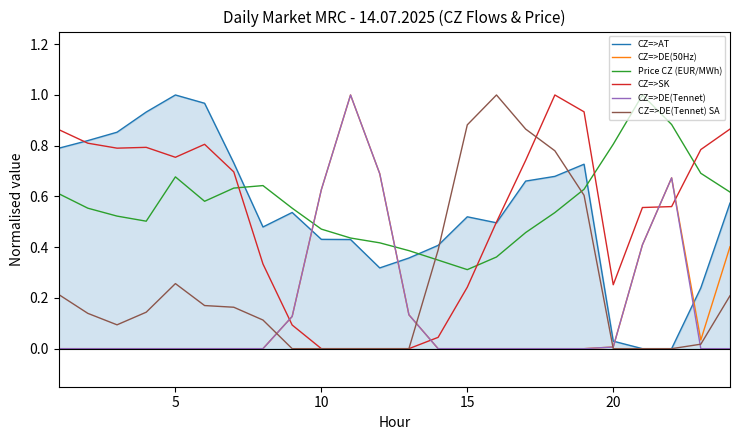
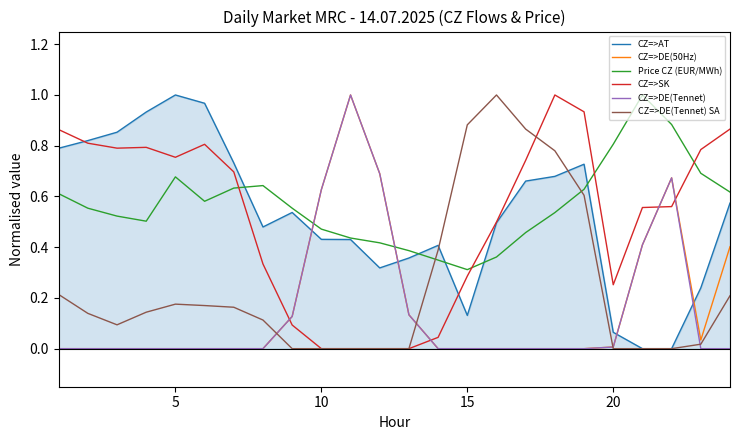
  {
    "CZ=>AT": {
      "5": 1.00,
      "10": 0.43,
-     "15": 0.52,
-     "20": 0.03
+     "15": 0.13,
+     "20": 0.06
    },
    "Price CZ (EUR/MWh)": {
      "5": 0.68,
      "10": 0.47,
      "15": 0.31,
      "20": 0.81
    },
    "CZ=>SK": {
      "5": 0.75,
-     "15": 0.24,
+     "15": 0.29,
      "20": 0.25
    },
    "CZ=>DE(Tennet) SA": {
-     "5": 0.26,
+     "5": 0.18,
      "15": 0.88
    }
  }
